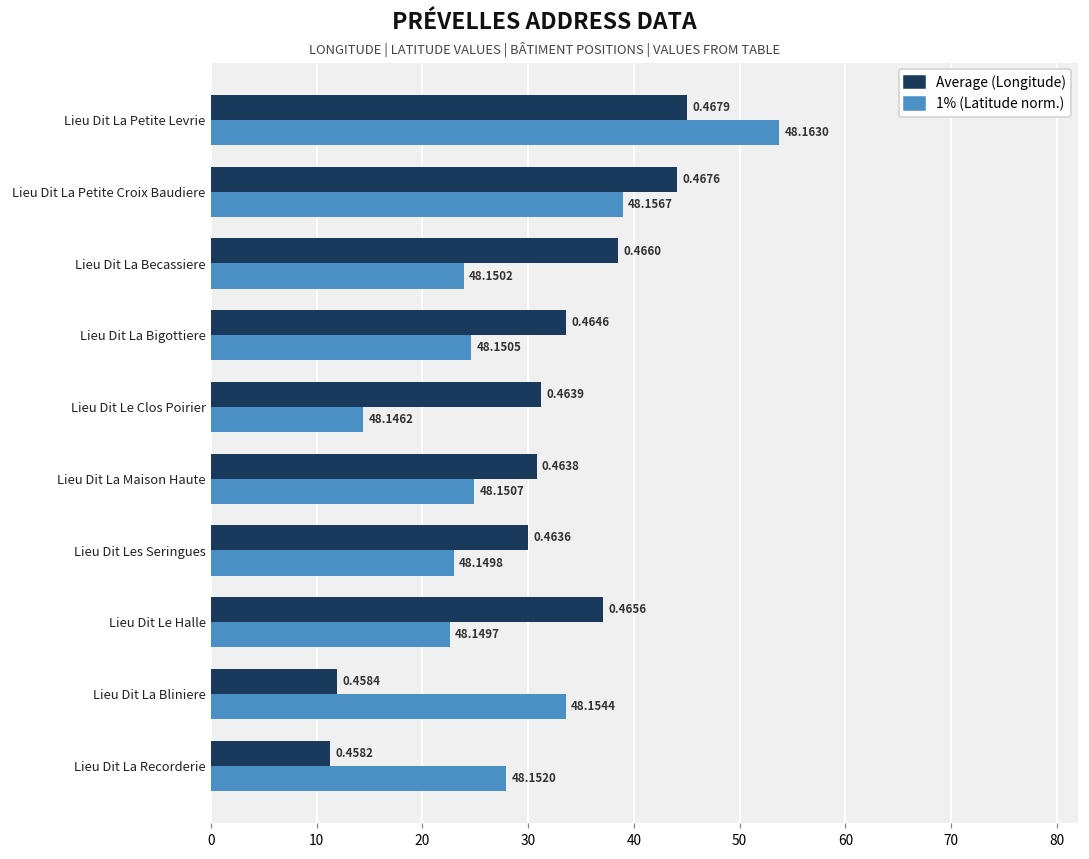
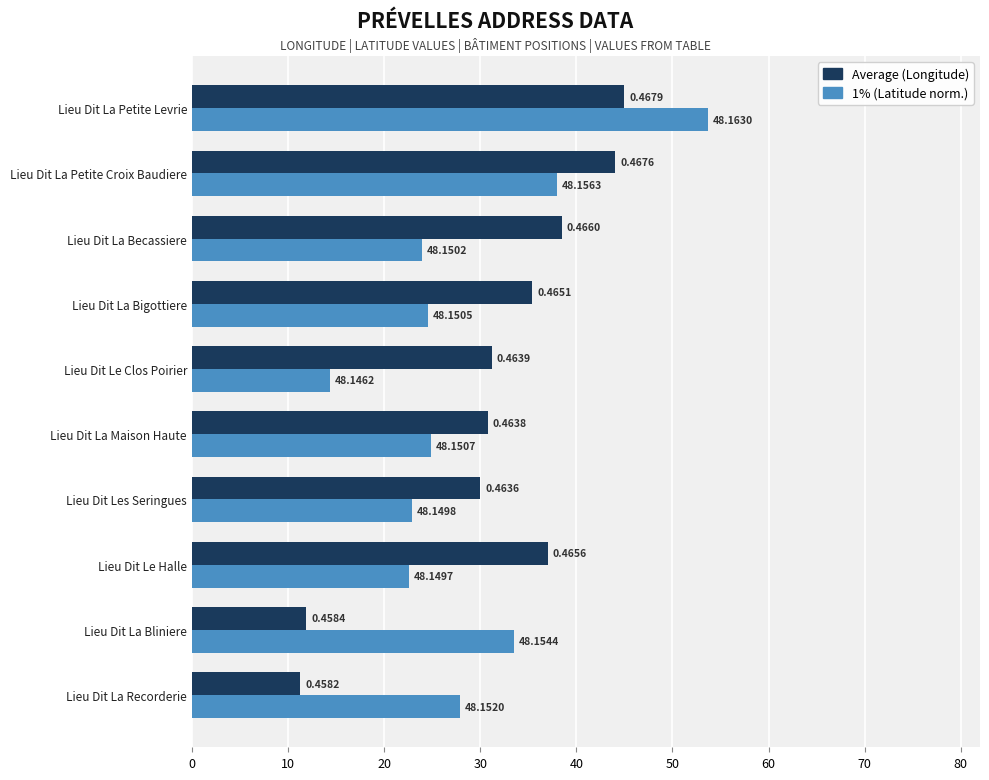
  {
    "Average (Longitude)": {
-     "Lieu Dit La Bigottiere": 0.4646
+     "Lieu Dit La Bigottiere": 0.4651
    },
    "1% (Latitude norm.)": {
-     "Lieu Dit La Petite Croix Baudiere": 48.1567
+     "Lieu Dit La Petite Croix Baudiere": 48.1563
    }
  }
